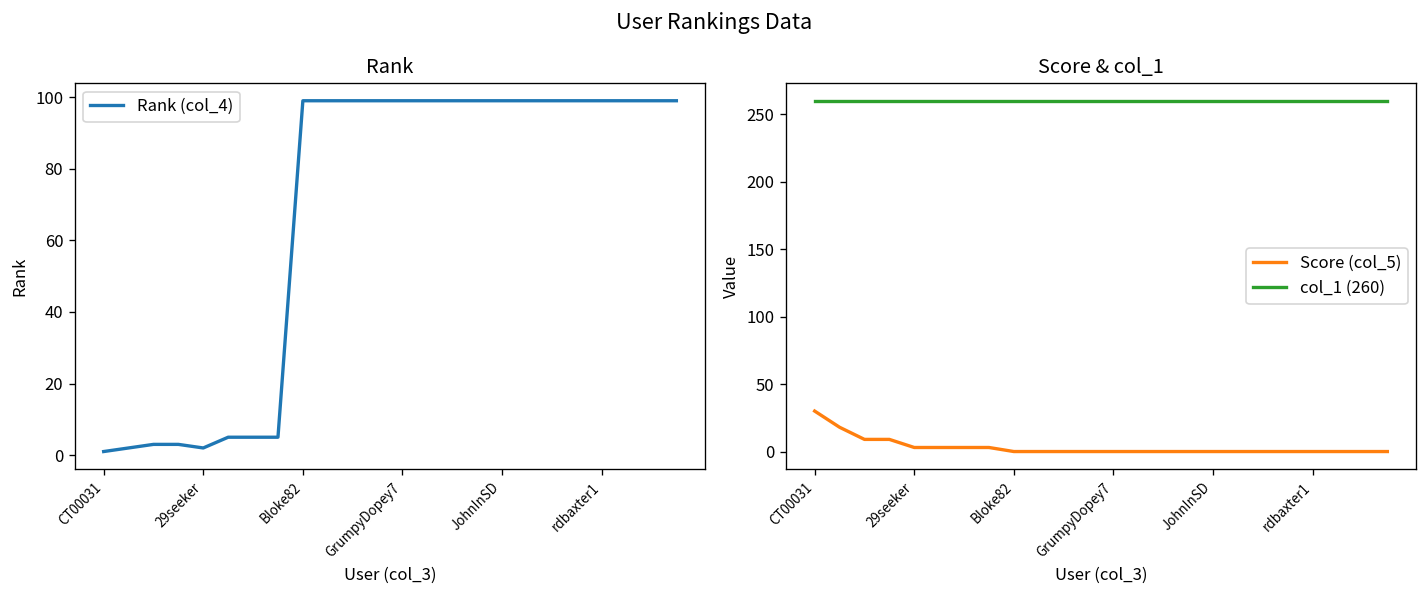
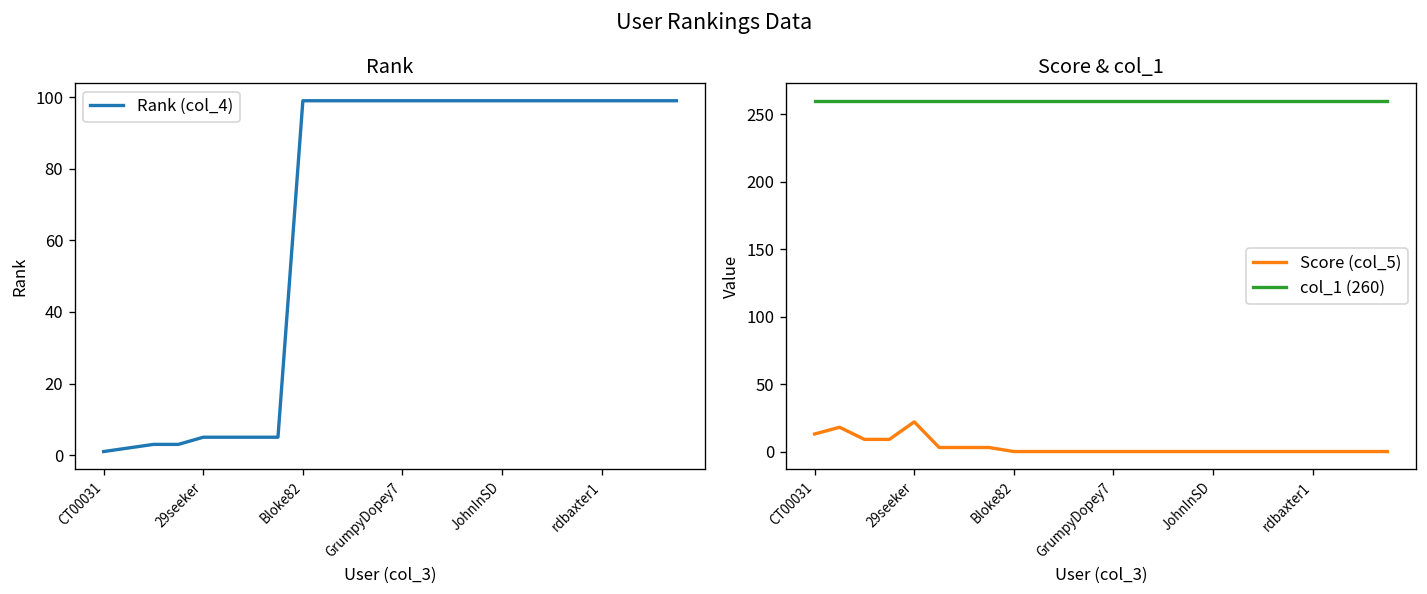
  {
    "Rank": {
      "CT00031": 1,
-     "29seeker": 2,
+     "29seeker": 5,
      "Bloke82": 99,
      "GrumpyDopey7": 99,
      "JohnInSD": 99,
      "rdbaxter1": 99
    },
    "Score & col_1": {
      "Score (col_5)": {
-       "CT00031": 30,
-       "29seeker": 3,
+       "CT00031": 13,
+       "29seeker": 22,
        "Bloke82": 0,
        "GrumpyDopey7": 0,
        "JohnInSD": 0,
        "rdbaxter1": 0
      },
      "col_1 (260)": {
        "CT00031": 260,
        "29seeker": 260,
        "Bloke82": 260,
        "GrumpyDopey7": 260,
        "JohnInSD": 260,
        "rdbaxter1": 260
      }
    }
  }
